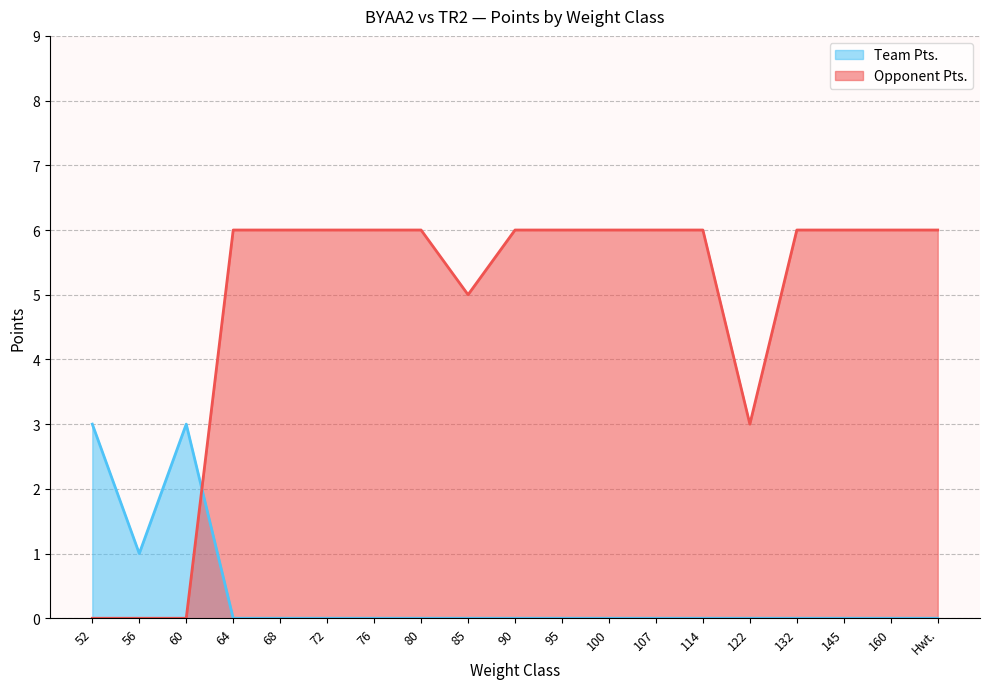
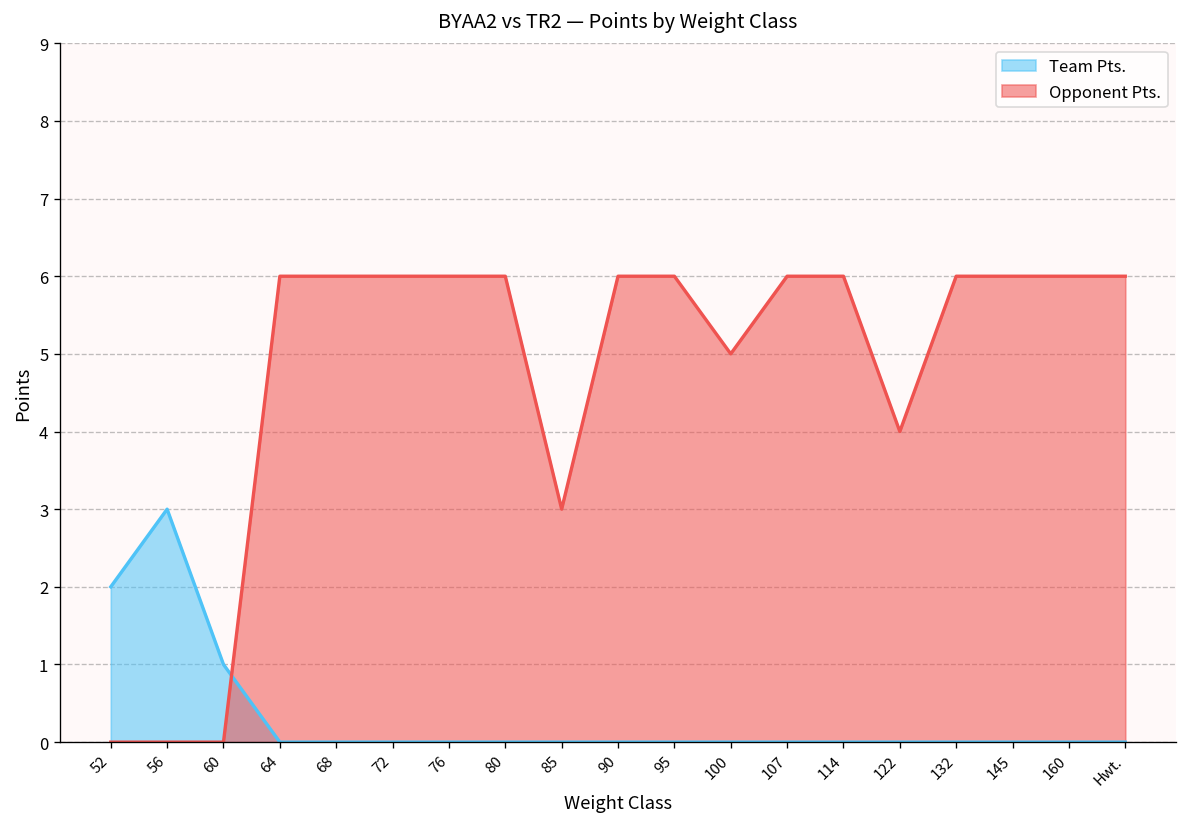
  {
    "Team Pts.": {
-     "52": 3,
-     "56": 1,
-     "60": 3,
+     "52": 2,
+     "56": 3,
+     "60": 1,
      "64": 0,
      "68": 0,
      "72": 0,
      "76": 0,
      "80": 0,
      "85": 0,
      "90": 0,
      "95": 0,
      "100": 0,
      "107": 0,
      "114": 0,
      "122": 0,
      "132": 0,
      "145": 0,
      "160": 0,
      "Hwt.": 0
    },
    "Opponent Pts.": {
      "52": 0,
      "56": 0,
      "60": 0,
      "64": 6,
      "68": 6,
      "72": 6,
      "76": 6,
      "80": 6,
-     "85": 5,
+     "85": 3,
      "90": 6,
      "95": 6,
-     "100": 6,
+     "100": 5,
      "107": 6,
      "114": 6,
-     "122": 3,
+     "122": 4,
      "132": 6,
      "145": 6,
      "160": 6,
      "Hwt.": 6
    }
  }
